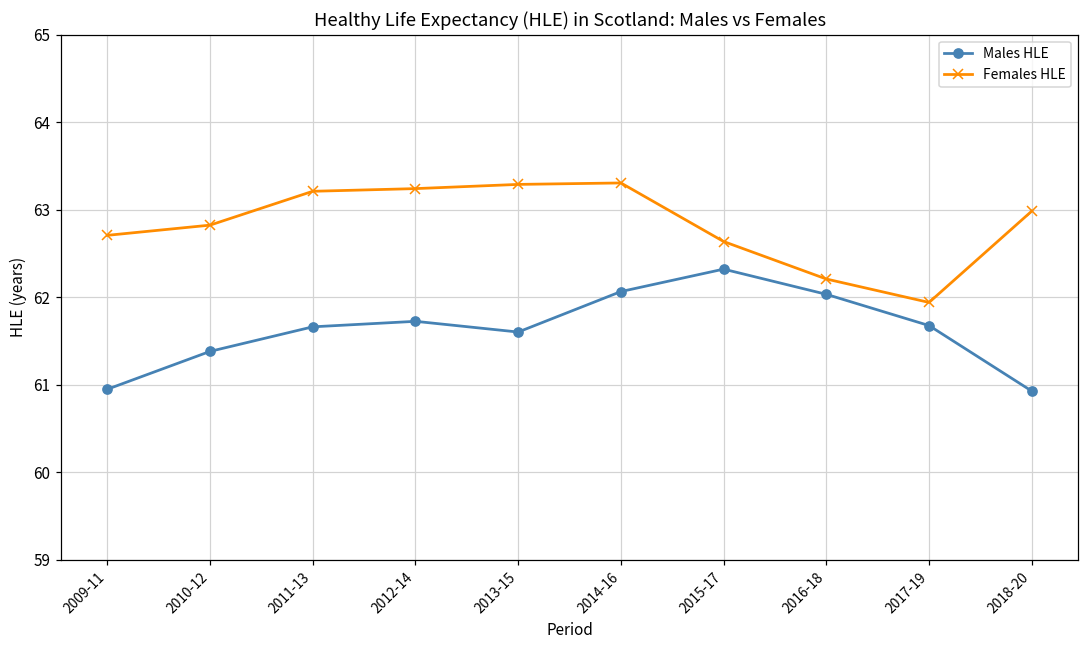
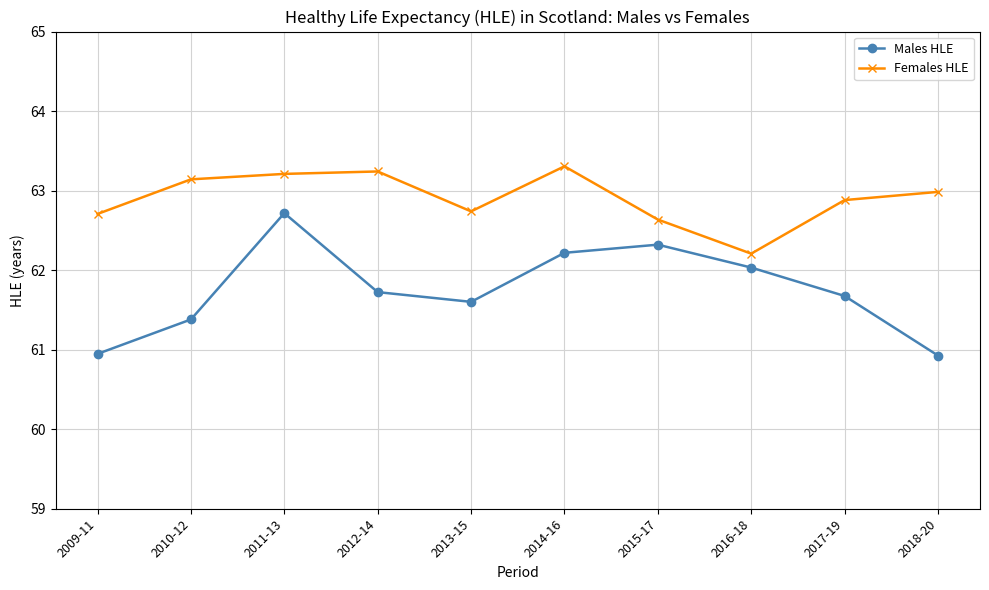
  {
    "Males HLE": {
      "2009-11": 60.9,
      "2010-12": 61.4,
-     "2011-13": 61.7,
+     "2011-13": 62.7,
      "2012-14": 61.7,
      "2013-15": 61.6,
-     "2014-16": 62.1,
+     "2014-16": 62.2,
      "2015-17": 62.3,
      "2016-18": 62.0,
      "2017-19": 61.7,
      "2018-20": 60.9
    },
    "Females HLE": {
      "2009-11": 62.7,
-     "2010-12": 62.8,
+     "2010-12": 63.1,
      "2011-13": 63.2,
      "2012-14": 63.2,
-     "2013-15": 63.3,
+     "2013-15": 62.7,
      "2014-16": 63.3,
      "2015-17": 62.6,
      "2016-18": 62.2,
-     "2017-19": 61.9,
+     "2017-19": 62.9,
      "2018-20": 63.0
    }
  }
